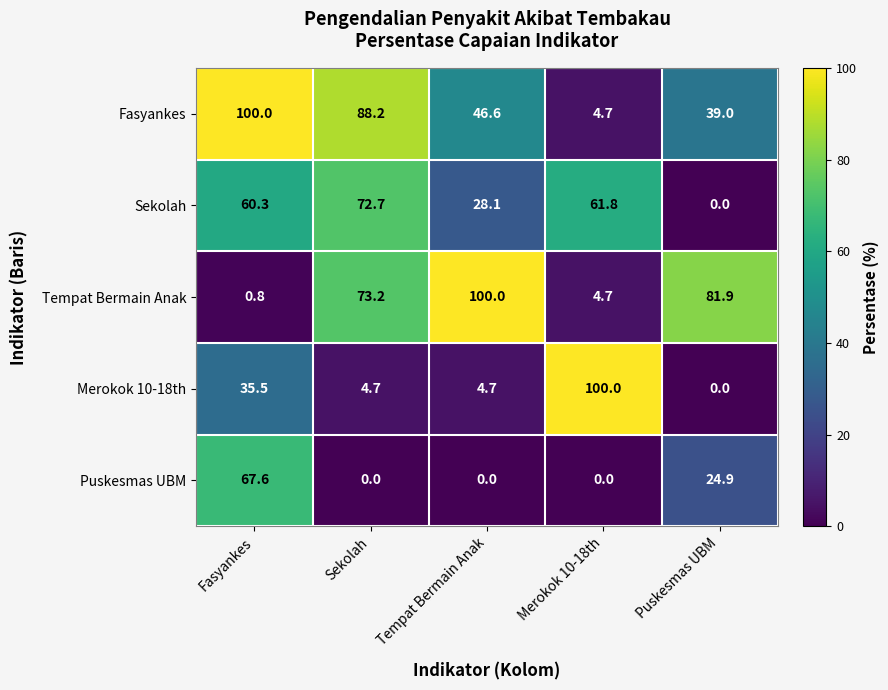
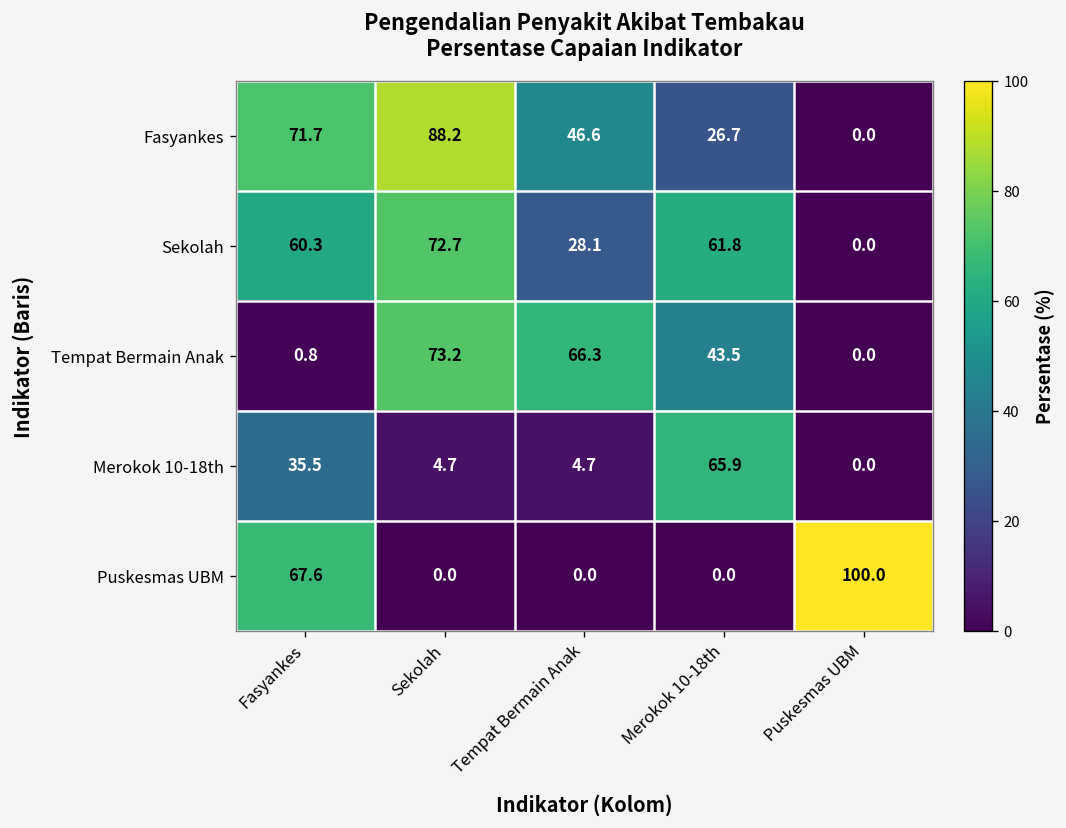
  {
    "Fasyankes": {
-     "Fasyankes": 100.0,
+     "Fasyankes": 71.7,
      "Sekolah": 88.2,
      "Tempat Bermain Anak": 46.6,
-     "Merokok 10-18th": 4.7,
-     "Puskesmas UBM": 39.0
+     "Merokok 10-18th": 26.7,
+     "Puskesmas UBM": 0.0
    },
    "Sekolah": {
      "Fasyankes": 60.3,
      "Sekolah": 72.7,
      "Tempat Bermain Anak": 28.1,
      "Merokok 10-18th": 61.8,
      "Puskesmas UBM": 0.0
    },
    "Tempat Bermain Anak": {
      "Fasyankes": 0.8,
      "Sekolah": 73.2,
-     "Tempat Bermain Anak": 100.0,
-     "Merokok 10-18th": 4.7,
-     "Puskesmas UBM": 81.9
+     "Tempat Bermain Anak": 66.3,
+     "Merokok 10-18th": 43.5,
+     "Puskesmas UBM": 0.0
    },
    "Merokok 10-18th": {
      "Fasyankes": 35.5,
      "Sekolah": 4.7,
      "Tempat Bermain Anak": 4.7,
-     "Merokok 10-18th": 100.0,
+     "Merokok 10-18th": 65.9,
      "Puskesmas UBM": 0.0
    },
    "Puskesmas UBM": {
      "Fasyankes": 67.6,
      "Sekolah": 0.0,
      "Tempat Bermain Anak": 0.0,
      "Merokok 10-18th": 0.0,
-     "Puskesmas UBM": 24.9
+     "Puskesmas UBM": 100.0
    }
  }
